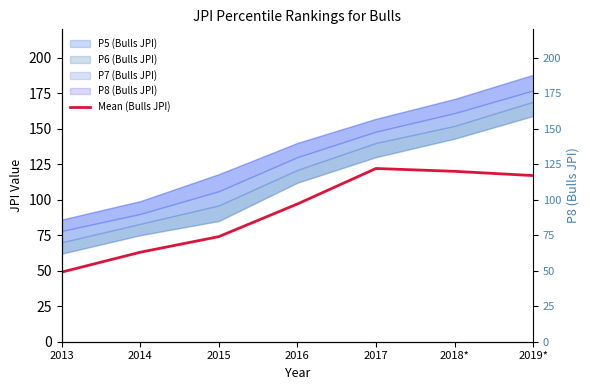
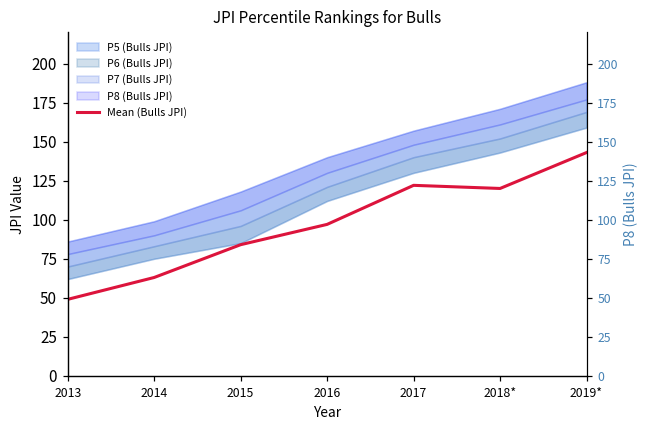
  {
    "Mean (Bulls JPI)": {
      "2013": 49,
      "2014": 63,
-     "2015": 74,
+     "2015": 84,
      "2016": 97,
      "2017": 122,
      "2018*": 120,
-     "2019*": 117
+     "2019*": 143
    }
  }
